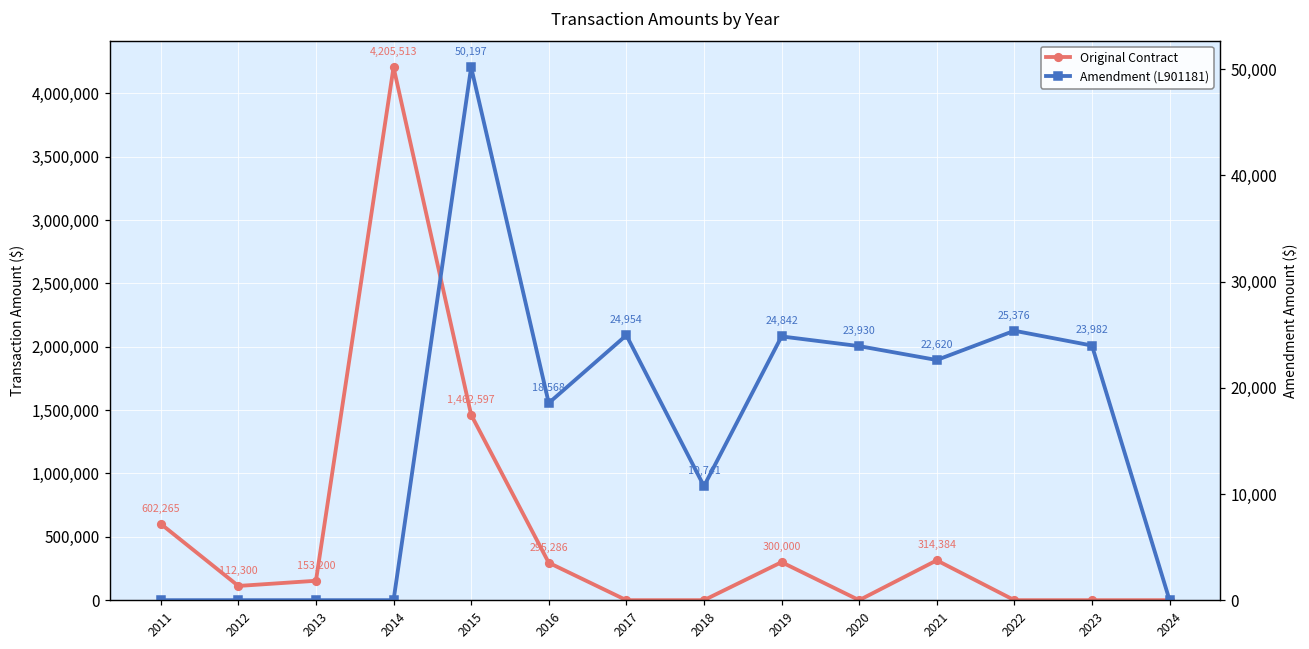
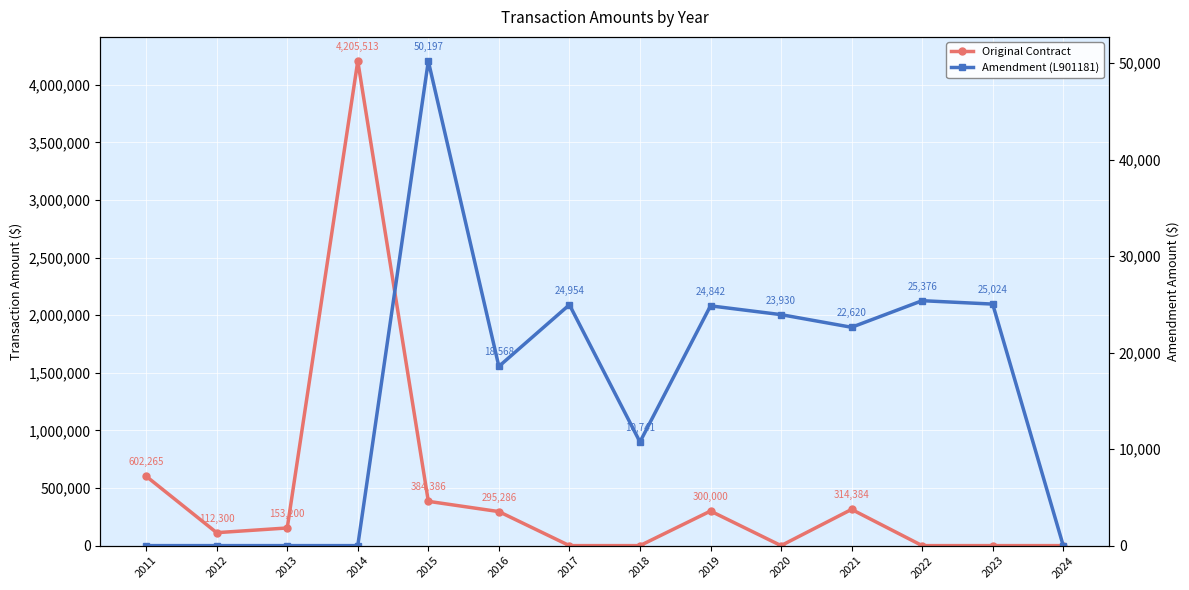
  {
    "Original Contract": {
      "2011": "602,265",
      "2012": "112,300",
      "2013": "153,200",
      "2014": "4,205,513",
-     "2015": "1,462,597",
+     "2015": "384,386",
      "2016": "295,286",
      "2019": "300,000",
      "2021": "314,384"
    },
    "Amendment (L901181)": {
      "2015": "50,197",
      "2016": "18,568",
      "2017": "24,954",
      "2018": "10,741",
      "2019": "24,842",
      "2020": "23,930",
      "2021": "22,620",
      "2022": "25,376",
-     "2023": "23,982"
+     "2023": "25,024"
    }
  }
